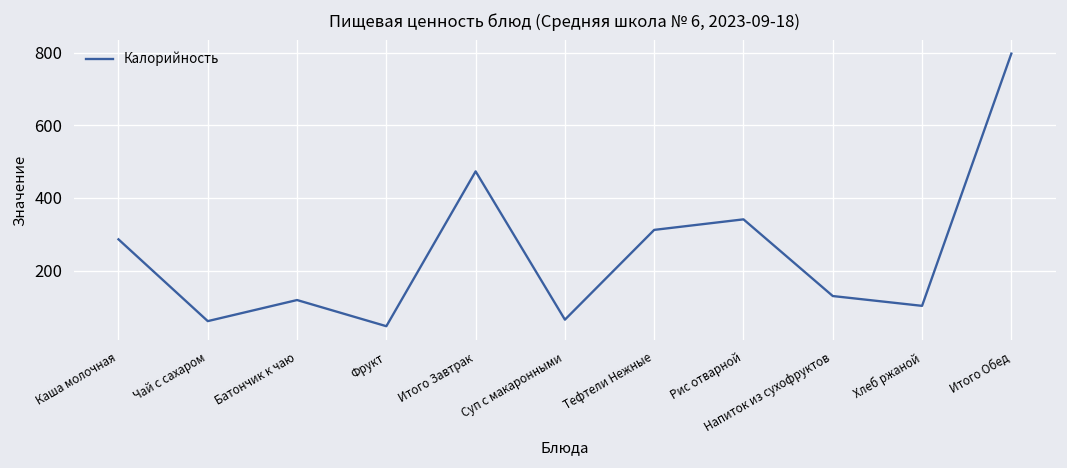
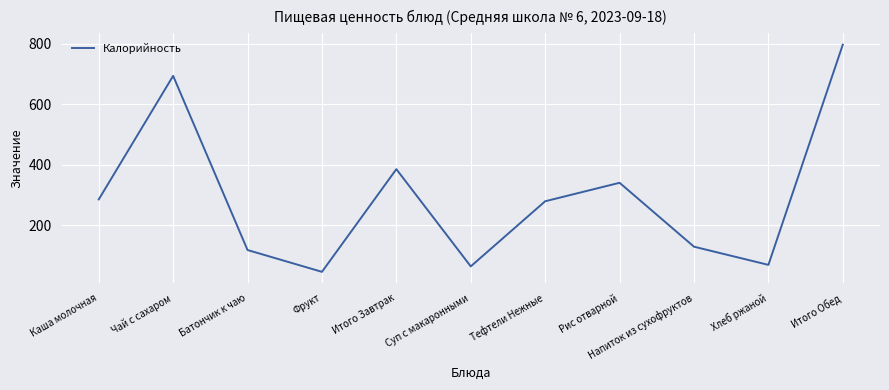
  {
    "Каша молочная": 290,
-   "Чай с сахаром": 60,
+   "Чай с сахаром": 690,
    "Батончик к чаю": 120,
    "Фрукт": 50,
-   "Итого Завтрак": 470,
+   "Итого Завтрак": 390,
    "Суп с макаронными": 70,
-   "Тефтели Нежные": 310,
+   "Тефтели Нежные": 280,
    "Рис отварной": 340,
    "Напиток из сухофруктов": 130,
-   "Хлеб ржаной": 100,
+   "Хлеб ржаной": 70,
    "Итого Обед": 800
  }
